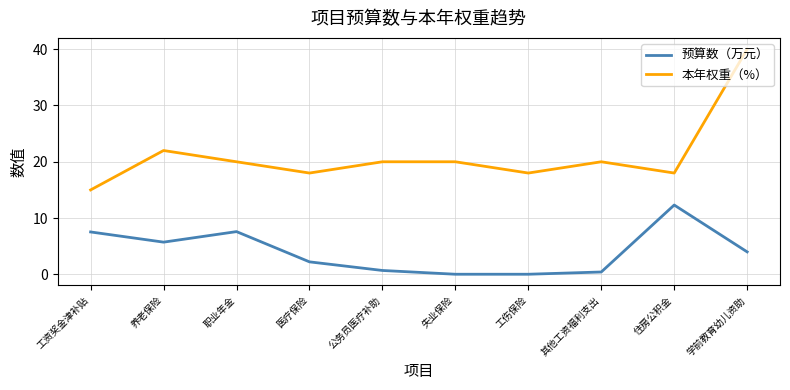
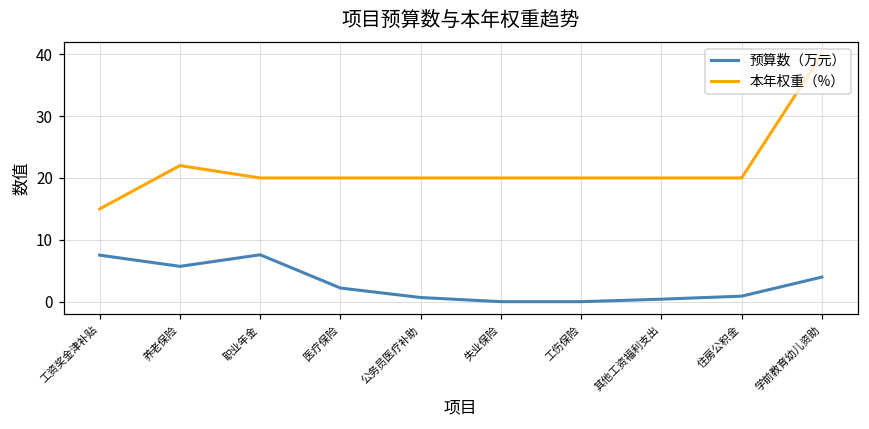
  {
    "预算数（万元）": {
      "工资奖金津补贴": 8,
      "养老保险": 6,
      "职业年金": 8,
      "医疗保险": 2,
      "公务员医疗补助": 1,
      "失业保险": 0,
      "工伤保险": 0,
      "其他工资福利支出": 0,
-     "住房公积金": 12,
+     "住房公积金": 1,
      "学前教育幼儿资助": 4
    },
    "本年权重（%）": {
      "工资奖金津补贴": 15,
      "养老保险": 22,
      "职业年金": 20,
-     "医疗保险": 18,
+     "医疗保险": 20,
      "公务员医疗补助": 20,
      "失业保险": 20,
-     "工伤保险": 18,
+     "工伤保险": 20,
      "其他工资福利支出": 20,
-     "住房公积金": 18
+     "住房公积金": 20
    }
  }
